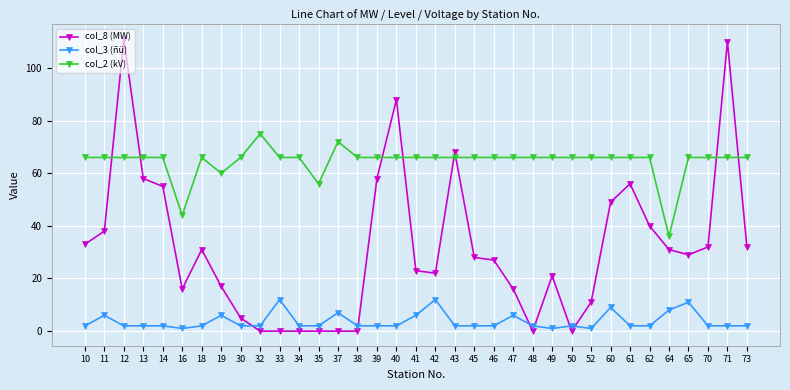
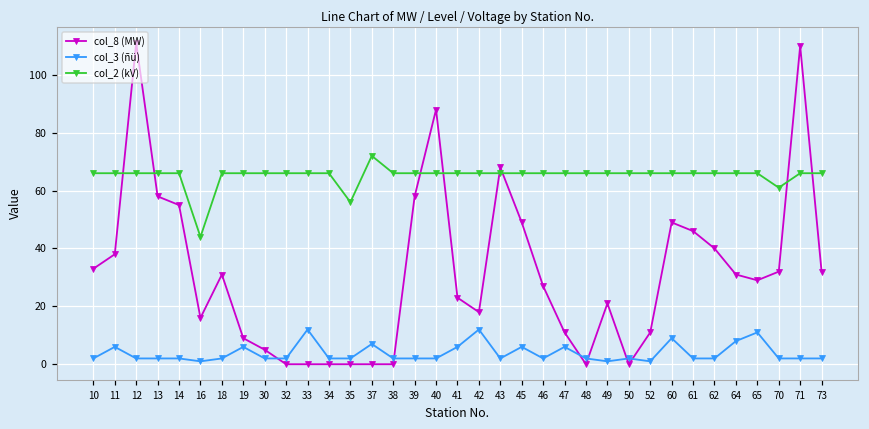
  {
    "col_8 (MW)": {
      "10": 33,
      "11": 38,
      "13": 58,
      "14": 55,
      "16": 16,
      "18": 31,
-     "19": 17,
+     "19": 9,
      "30": 5,
      "32": 0,
      "33": 0,
      "34": 0,
      "35": 0,
      "37": 0,
      "38": 0,
      "39": 58,
      "40": 88,
      "41": 23,
-     "42": 22,
+     "42": 18,
      "43": 68,
-     "45": 28,
+     "45": 49,
      "46": 27,
-     "47": 16,
+     "47": 11,
      "48": 0,
      "49": 21,
      "50": 0,
      "52": 11,
      "60": 49,
-     "61": 56,
+     "61": 46,
      "62": 40,
      "64": 31,
      "65": 29,
      "70": 32,
      "71": 110,
      "73": 32
    },
    "col_3 (ñü)": {
      "10": 2,
      "11": 6,
      "12": 2,
      "13": 2,
      "14": 2,
      "16": 1,
      "18": 2,
      "19": 6,
      "30": 2,
      "32": 2,
      "33": 12,
      "34": 2,
      "35": 2,
      "37": 7,
      "38": 2,
      "39": 2,
      "40": 2,
      "41": 6,
      "42": 12,
      "43": 2,
-     "45": 2,
+     "45": 6,
      "46": 2,
      "47": 6,
      "48": 2,
      "49": 1,
      "50": 2,
      "52": 1,
      "60": 9,
      "61": 2,
      "62": 2,
      "64": 8,
      "65": 11,
      "70": 2,
      "71": 2,
      "73": 2
    },
    "col_2 (kV)": {
      "10": 66,
      "11": 66,
      "12": 66,
      "13": 66,
      "14": 66,
      "16": 44,
      "18": 66,
-     "19": 60,
+     "19": 66,
      "30": 66,
-     "32": 75,
+     "32": 66,
      "33": 66,
      "34": 66,
      "35": 56,
      "37": 72,
      "38": 66,
      "39": 66,
      "40": 66,
      "41": 66,
      "42": 66,
      "43": 66,
      "45": 66,
      "46": 66,
      "47": 66,
      "48": 66,
      "49": 66,
      "50": 66,
      "52": 66,
      "60": 66,
      "61": 66,
      "62": 66,
-     "64": 36,
+     "64": 66,
      "65": 66,
-     "70": 66,
+     "70": 61,
      "71": 66,
      "73": 66
    }
  }
